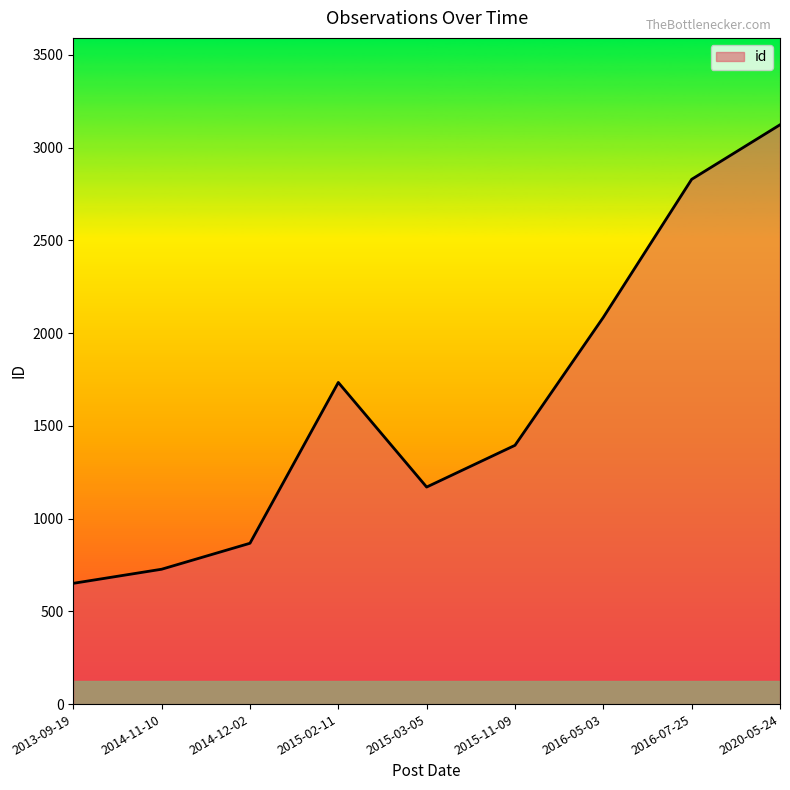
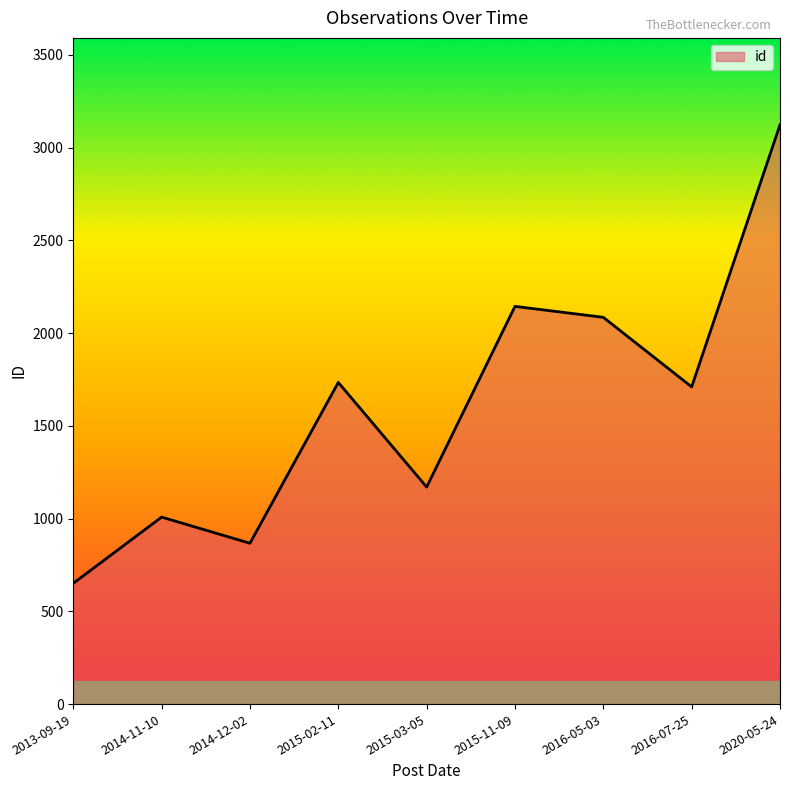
  {
    "2013-09-19": 650,
-   "2014-11-10": 730,
+   "2014-11-10": 1010,
    "2014-12-02": 870,
    "2015-02-11": 1730,
    "2015-03-05": 1170,
-   "2015-11-09": 1400,
+   "2015-11-09": 2140,
    "2016-05-03": 2090,
-   "2016-07-25": 2830,
+   "2016-07-25": 1710,
    "2020-05-24": 3120
  }
